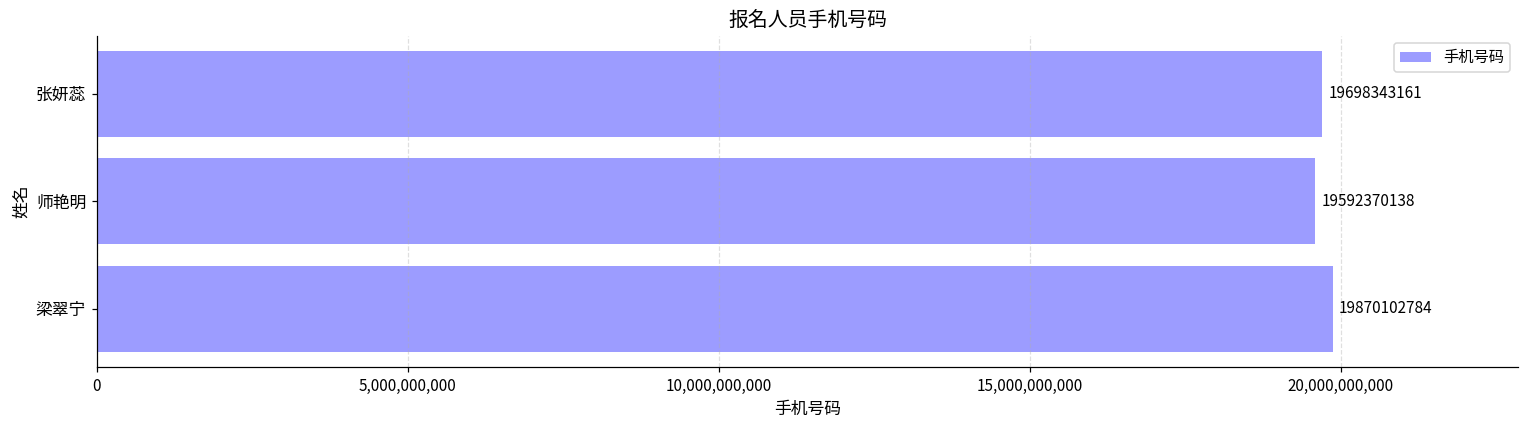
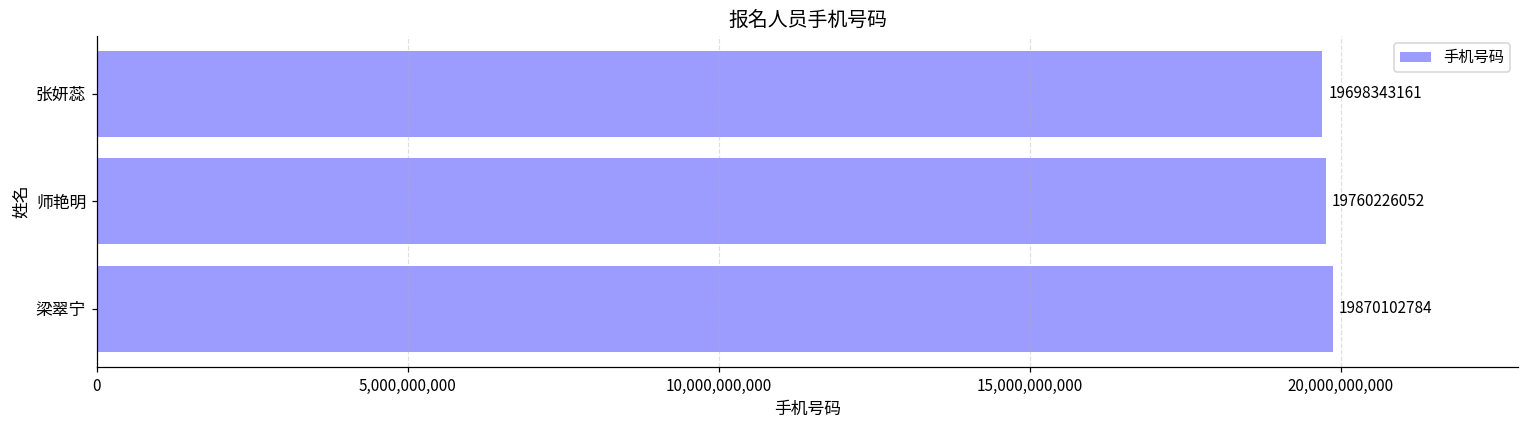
  {
    "张妍蕊": 19698343161,
-   "师艳明": 19592370138,
+   "师艳明": 19760226052,
    "梁翠宁": 19870102784
  }
